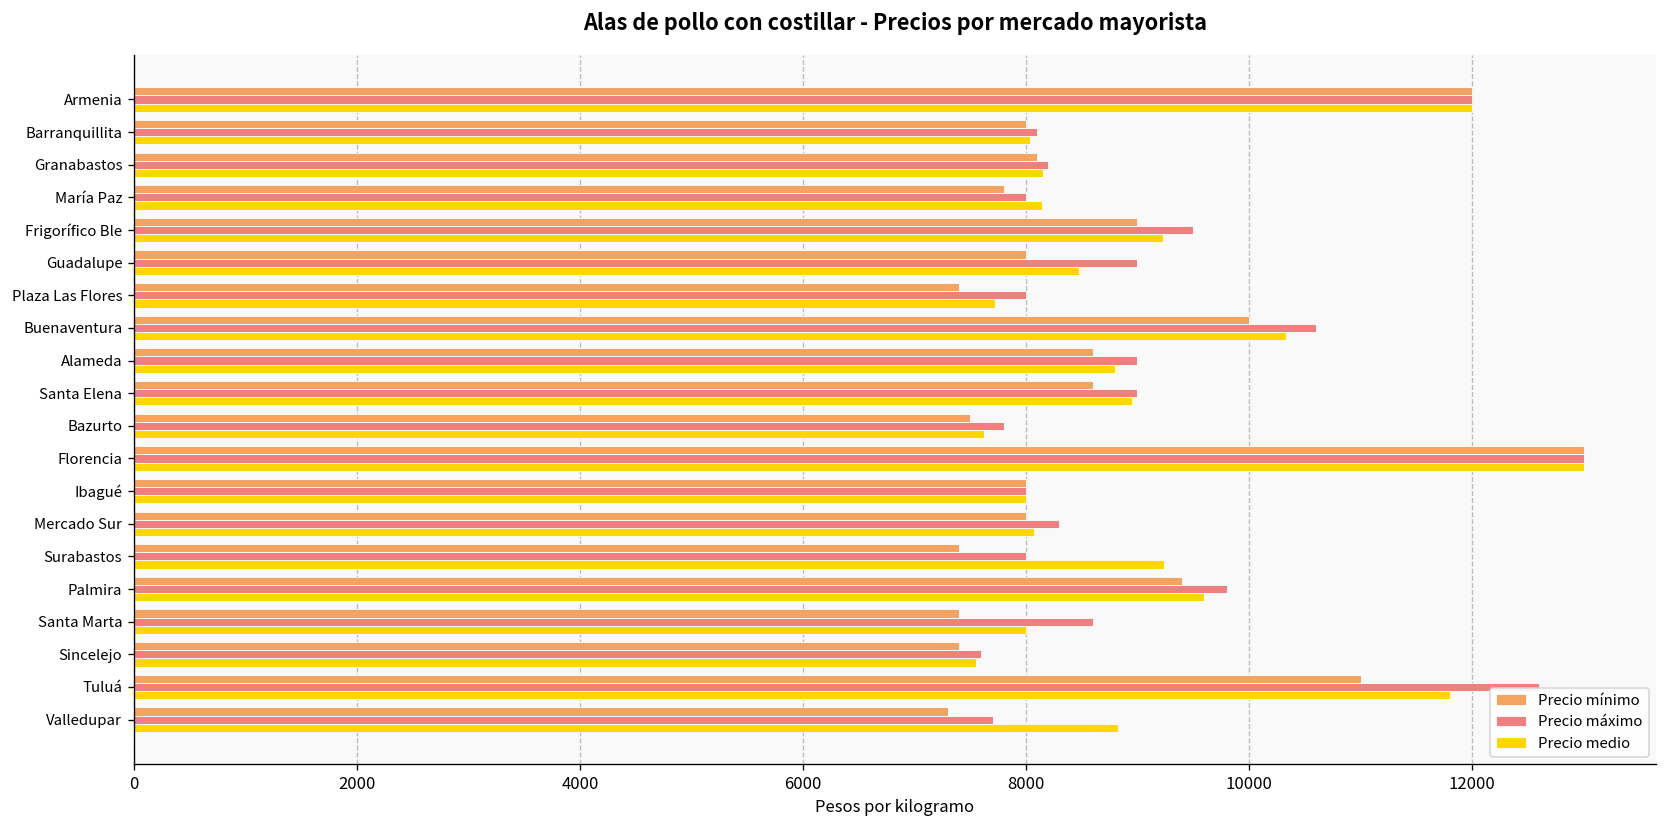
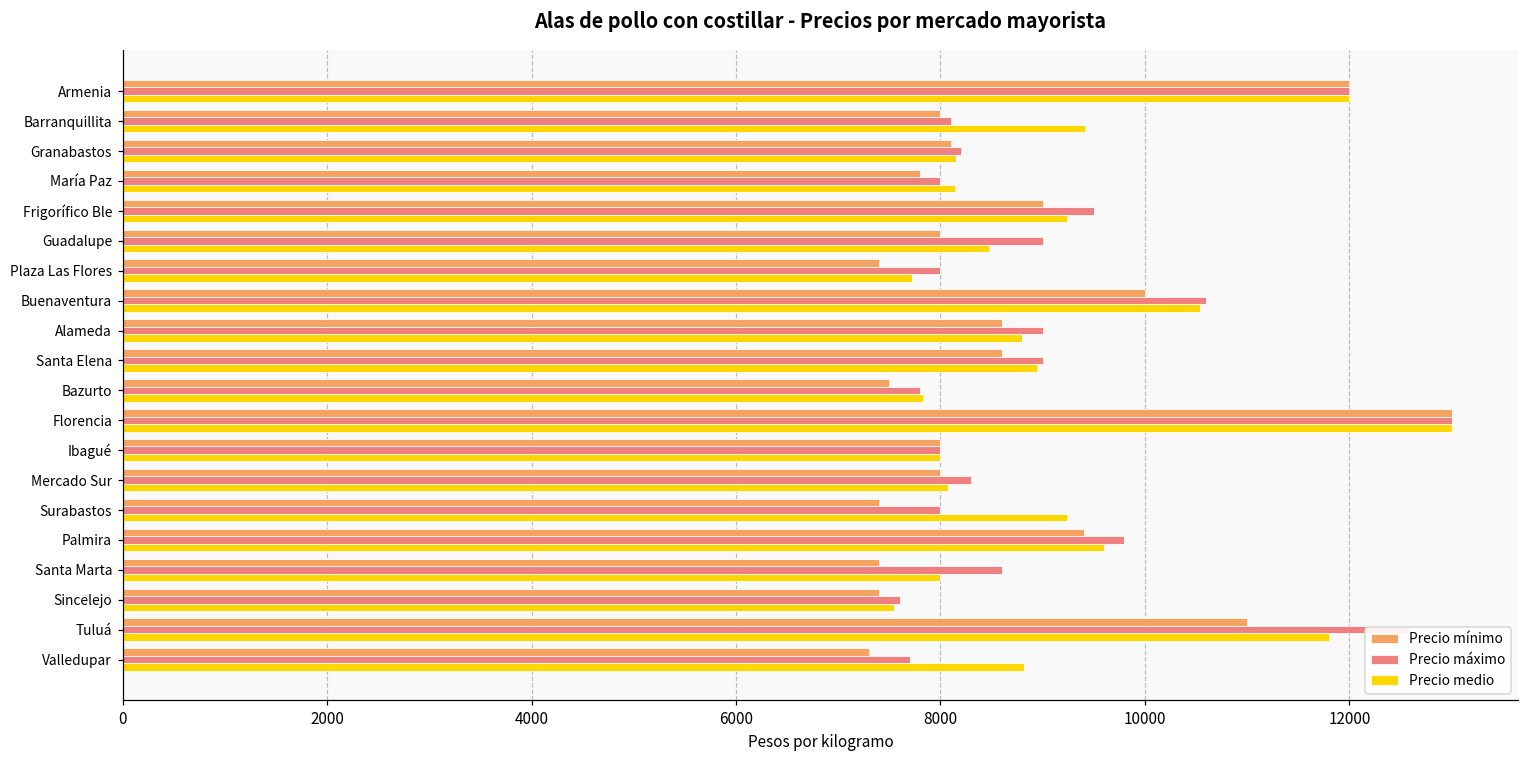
  {
    "Precio medio": {
      "Armenia": 12000,
-     "Barranquillita": 8000,
+     "Barranquillita": 9400,
      "Granabastos": 8200,
      "María Paz": 8100,
      "Frigorífico Ble": 9200,
      "Guadalupe": 8500,
      "Plaza Las Flores": 7700,
-     "Buenaventura": 10300,
+     "Buenaventura": 10500,
      "Alameda": 8800,
      "Santa Elena": 8900,
-     "Bazurto": 7600,
+     "Bazurto": 7800,
      "Florencia": 13000,
      "Ibagué": 8000,
      "Mercado Sur": 8100,
      "Surabastos": 9200,
      "Palmira": 9600,
      "Santa Marta": 8000,
      "Sincelejo": 7600,
      "Tuluá": 11800,
      "Valledupar": 8800
    }
  }
